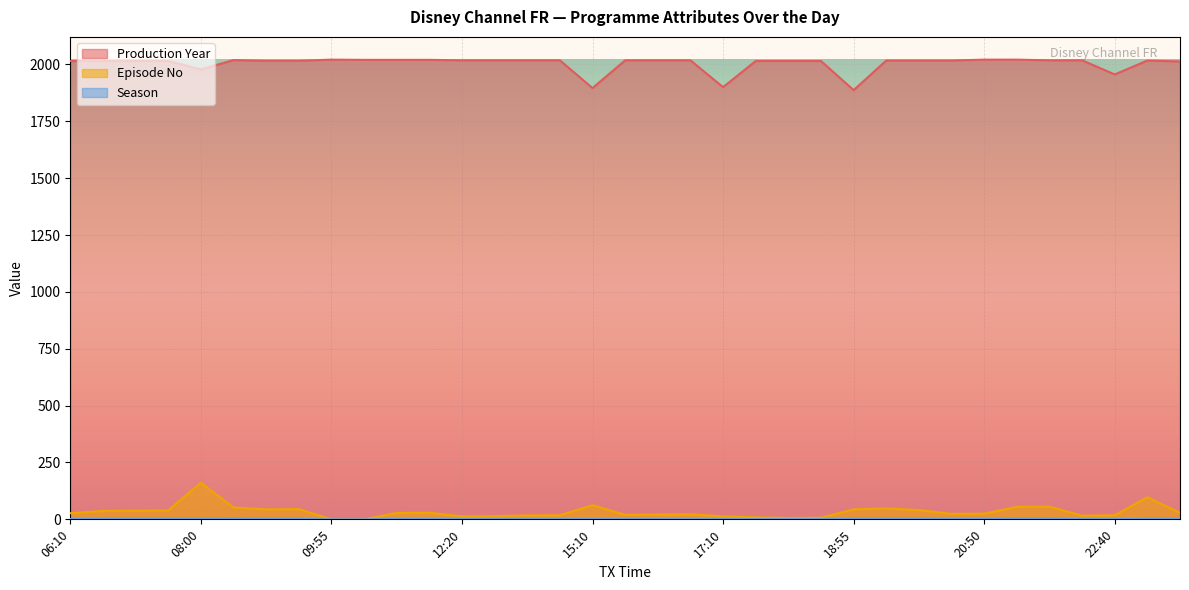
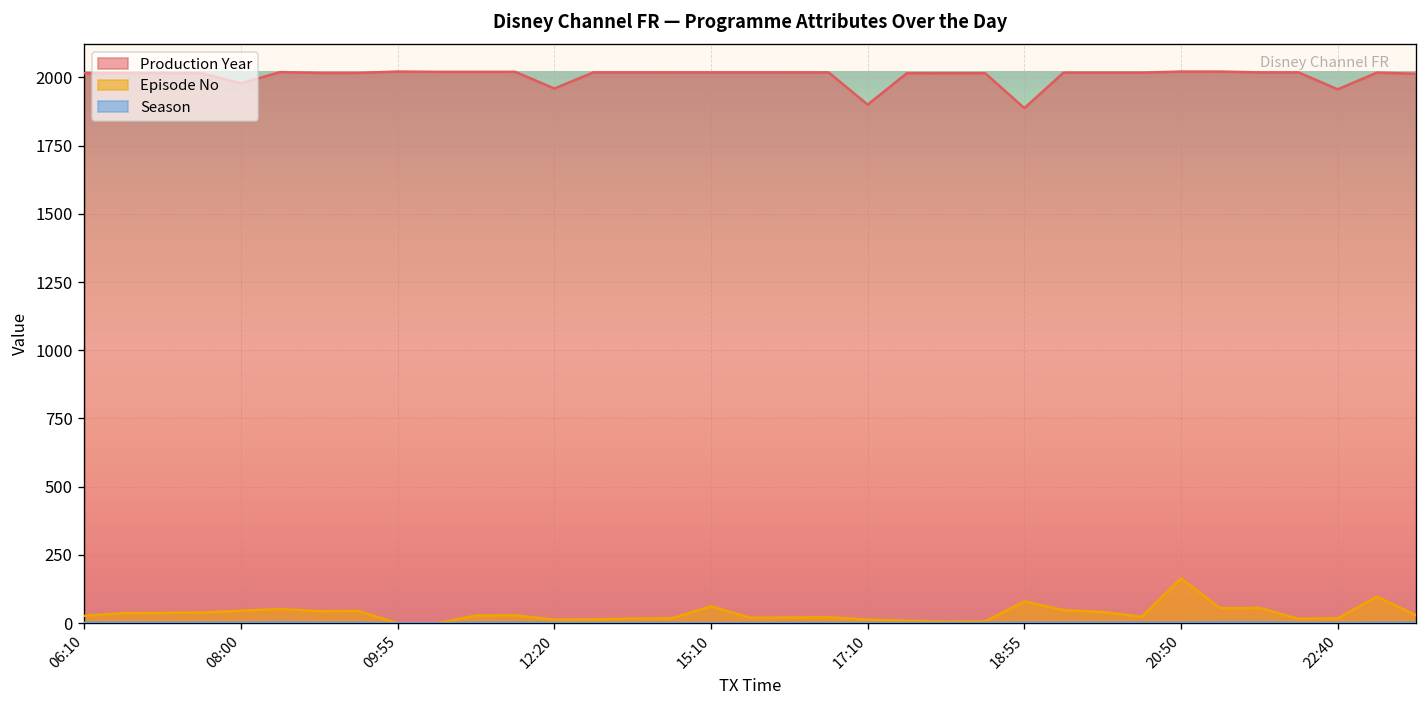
  {
    "Production Year": {
      "09:55": 2020,
-     "12:20": 2020,
-     "15:10": 1900,
+     "12:20": 1960,
+     "15:10": 2020,
      "17:10": 1900,
      "18:55": 1890,
      "20:50": 2020,
      "22:40": 1960
    },
    "Episode No": {
-     "08:00": 160,
+     "08:00": 50,
      "12:20": 10,
      "15:10": 60,
      "17:10": 10,
-     "18:55": 40,
-     "20:50": 30,
+     "18:55": 80,
+     "20:50": 160,
      "22:40": 20
    },
    "Season": {
      "08:00": 0,
      "12:20": 0,
      "15:10": 0,
      "17:10": 0,
      "18:55": 0,
      "20:50": 0,
      "22:40": 0
    }
  }
